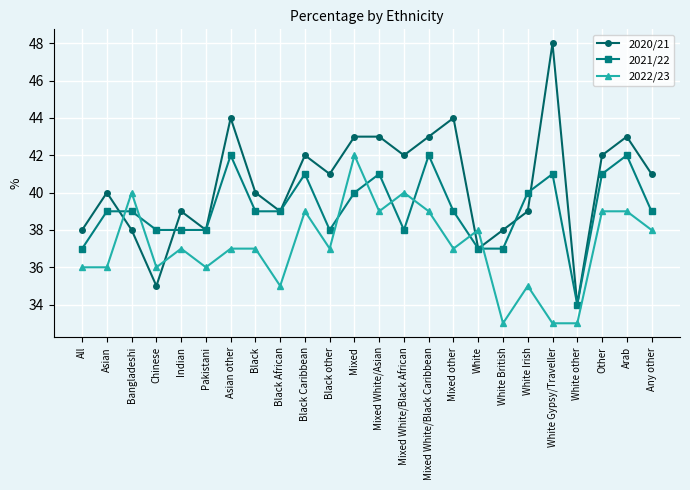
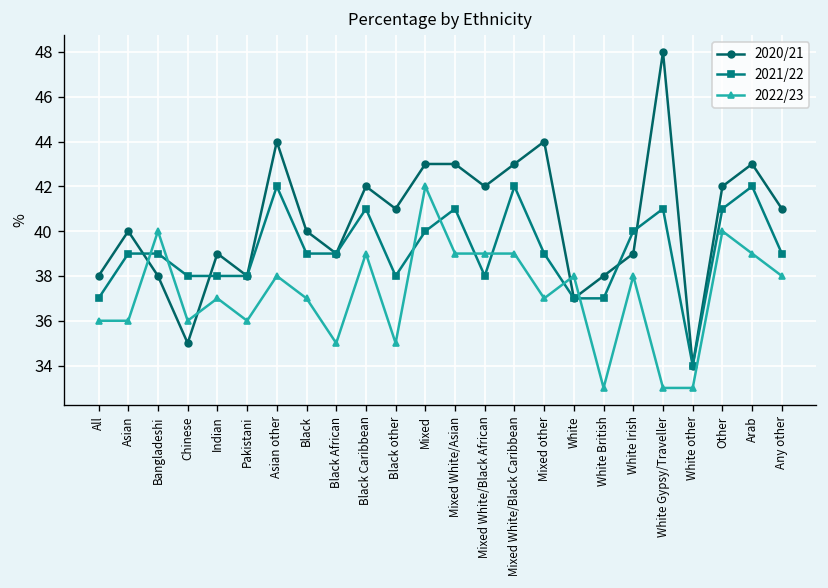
  {
    "2022/23": {
      "All": 36,
      "Asian": 36,
      "Bangladeshi": 40,
      "Chinese": 36,
      "Indian": 37,
      "Pakistani": 36,
-     "Asian other": 37,
+     "Asian other": 38,
      "Black": 37,
      "Black African": 35,
      "Black Caribbean": 39,
-     "Black other": 37,
+     "Black other": 35,
      "Mixed": 42,
      "Mixed White/Asian": 39,
-     "Mixed White/Black African": 40,
+     "Mixed White/Black African": 39,
      "Mixed White/Black Caribbean": 39,
      "Mixed other": 37,
      "White": 38,
      "White British": 33,
-     "White Irish": 35,
+     "White Irish": 38,
      "White Gypsy/Traveller": 33,
      "White other": 33,
-     "Other": 39,
+     "Other": 40,
      "Arab": 39,
      "Any other": 38
    }
  }
